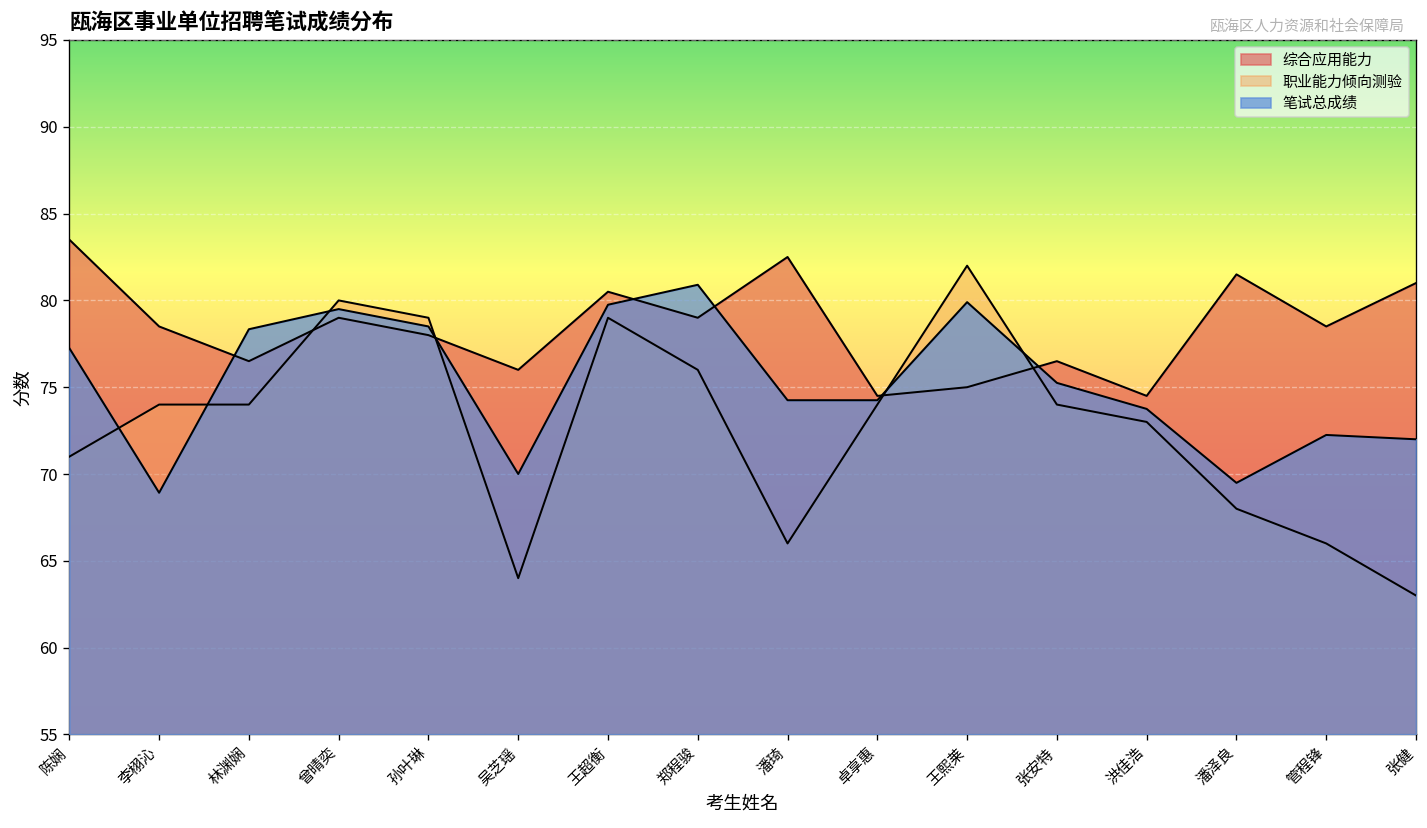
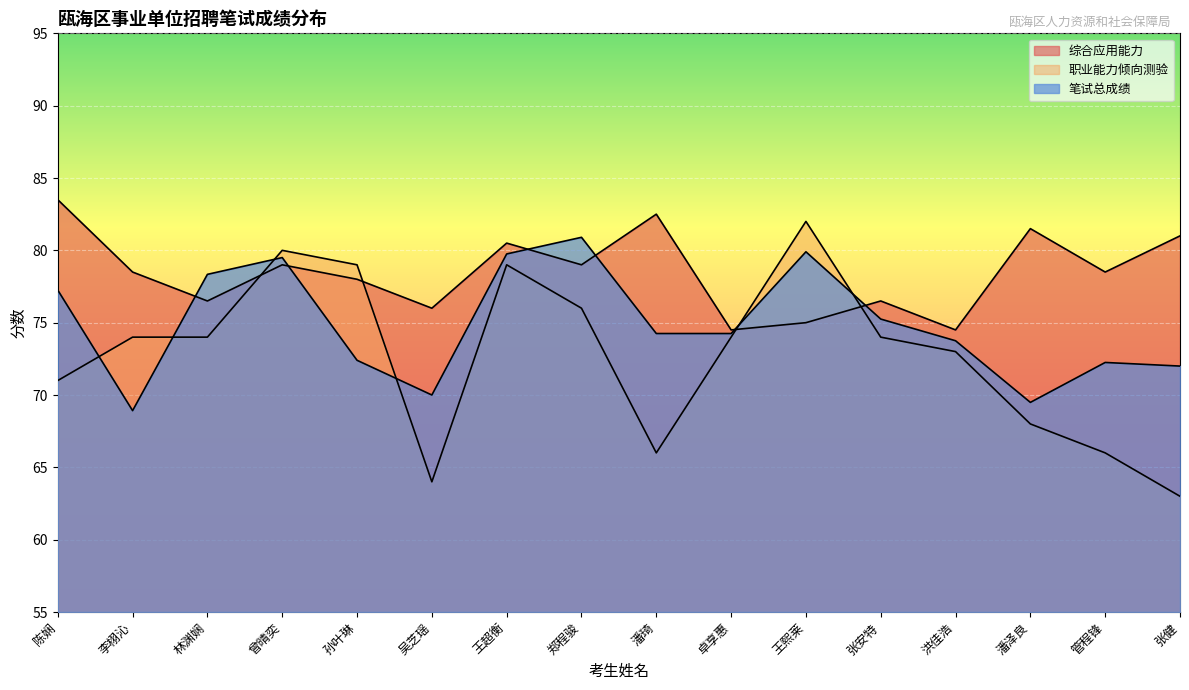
  {
    "笔试总成绩": {
      "陈娴": 77.3,
      "李栩沁": 68.9,
      "林渊娴": 78.3,
      "曾晴奕": 79.5,
-     "孙叶琳": 78.5,
+     "孙叶琳": 72.4,
      "吴芝瑶": 70.0,
      "王超衡": 79.8,
      "郑程骏": 80.9,
      "潘琦": 74.3,
      "卓享惠": 74.3,
      "王熙莱": 79.9,
      "张安特": 75.3,
      "洪佳浩": 73.8,
      "潘泽良": 69.5,
      "管程锋": 72.3,
      "张健": 72.0
    }
  }
